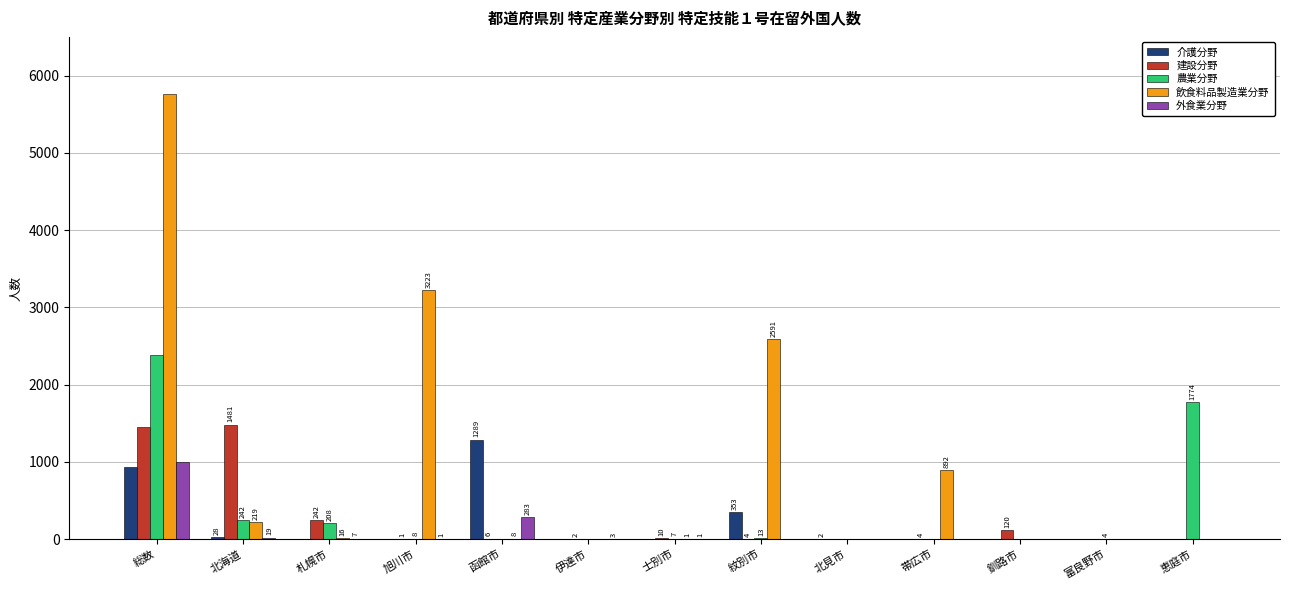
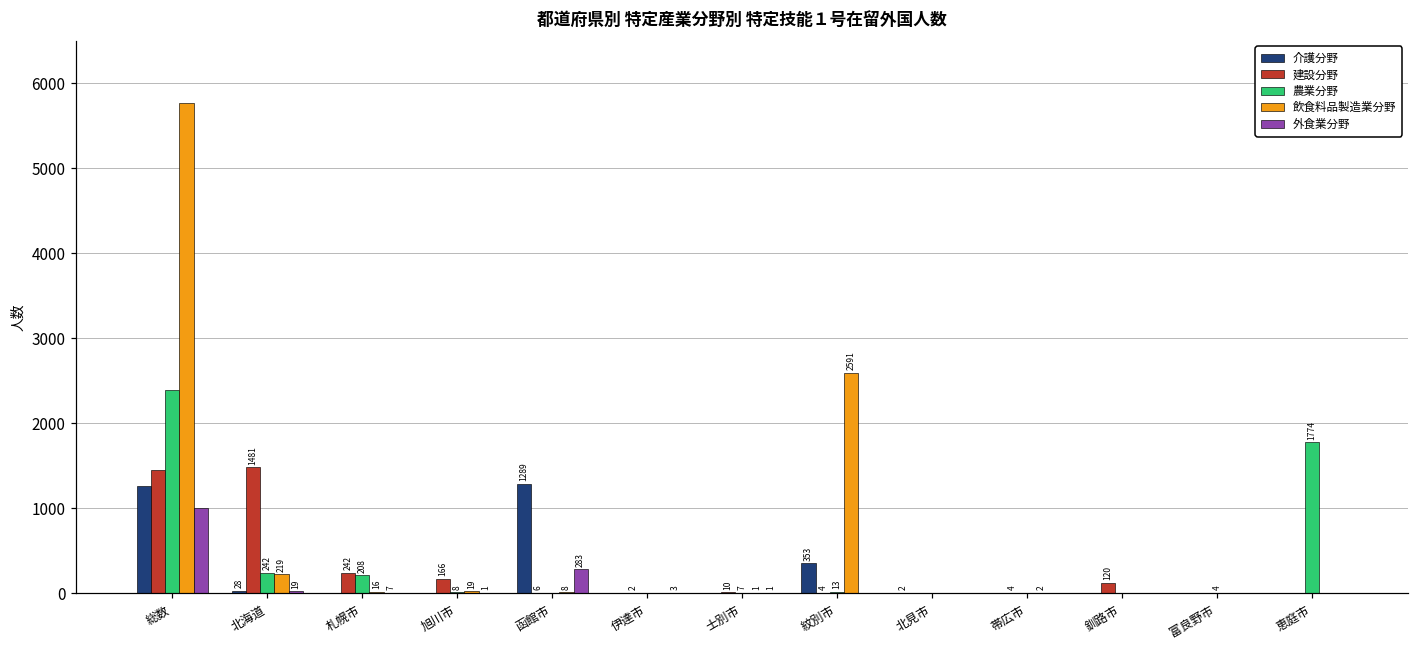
  {
    "介護分野": {
-     "総数": 900,
+     "総数": 1300,
      "札幌市": 0,
      "旭川市": 0,
      "伊達市": 0,
      "士別市": 0,
      "帯広市": 0,
      "釧路市": 0,
      "富良野市": 0,
      "恵庭市": 0
    },
    "建設分野": {
      "北海道": 1481,
      "札幌市": 242,
-     "旭川市": 1,
+     "旭川市": 166,
      "函館市": 6,
      "伊達市": 2,
      "士別市": 10,
      "紋別市": 4,
      "帯広市": 4,
      "釧路市": 120
    },
    "農業分野": {
      "北海道": 242,
      "札幌市": 208,
      "旭川市": 8,
      "士別市": 7,
      "紋別市": 13,
      "富良野市": 4,
      "恵庭市": 1774
    },
    "飲食料品製造業分野": {
      "北海道": 219,
      "札幌市": 16,
-     "旭川市": 3223,
+     "旭川市": 19,
      "函館市": 8,
      "士別市": 1,
      "紋別市": 2591,
-     "帯広市": 892
+     "帯広市": 2
    },
    "外食業分野": {
      "北海道": 19,
      "札幌市": 7,
      "旭川市": 1,
      "函館市": 283,
      "伊達市": 3,
      "士別市": 1
    }
  }
